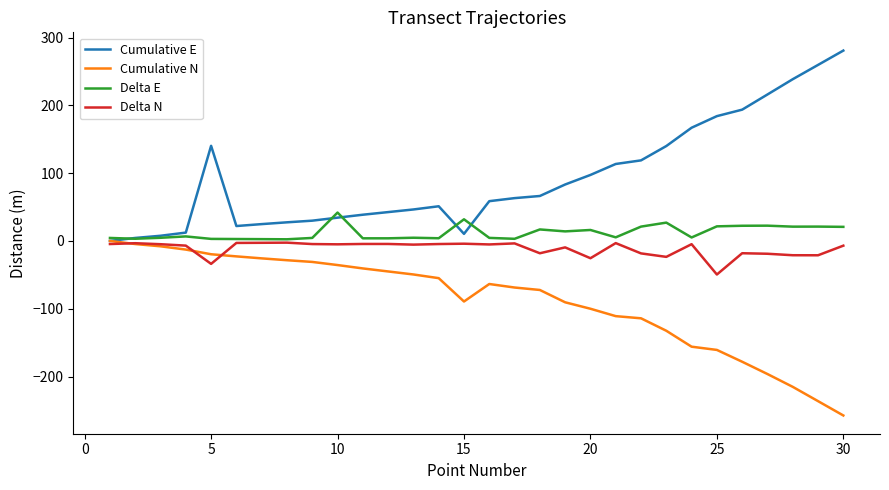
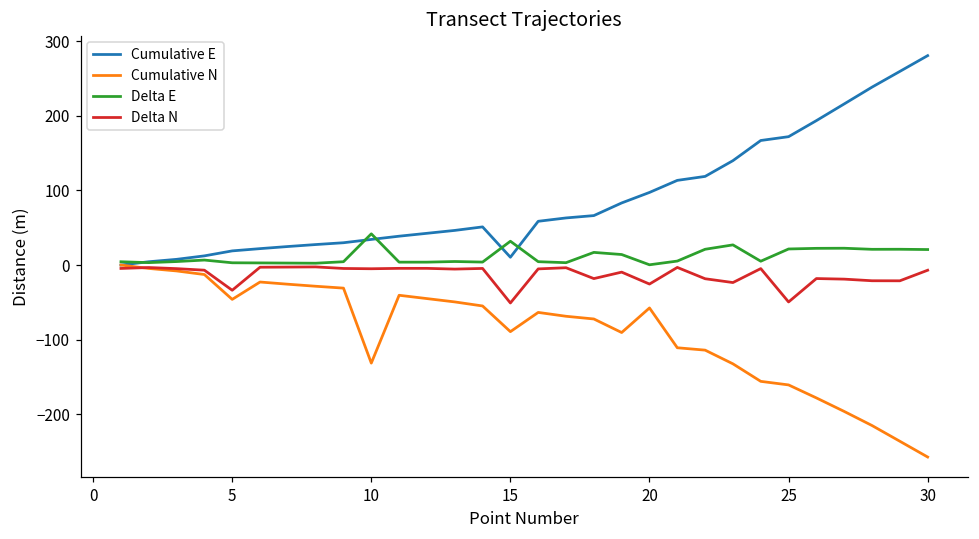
  {
    "Cumulative E": {
-     "5": 140,
+     "5": 20,
      "10": 30,
      "15": 10,
      "20": 100,
-     "25": 180,
+     "25": 170,
      "30": 280
    },
    "Cumulative N": {
-     "5": -20,
-     "10": -40,
+     "5": -50,
+     "10": -130,
      "15": -90,
-     "20": -100,
+     "20": -60,
      "25": -160,
      "30": -260
    },
    "Delta E": {
      "5": 0,
      "10": 40,
      "15": 30,
-     "20": 20,
+     "20": 0,
      "25": 20,
      "30": 20
    },
    "Delta N": {
      "5": -30,
      "10": 0,
-     "15": 0,
+     "15": -50,
      "20": -30,
      "25": -50,
      "30": -10
    }
  }
